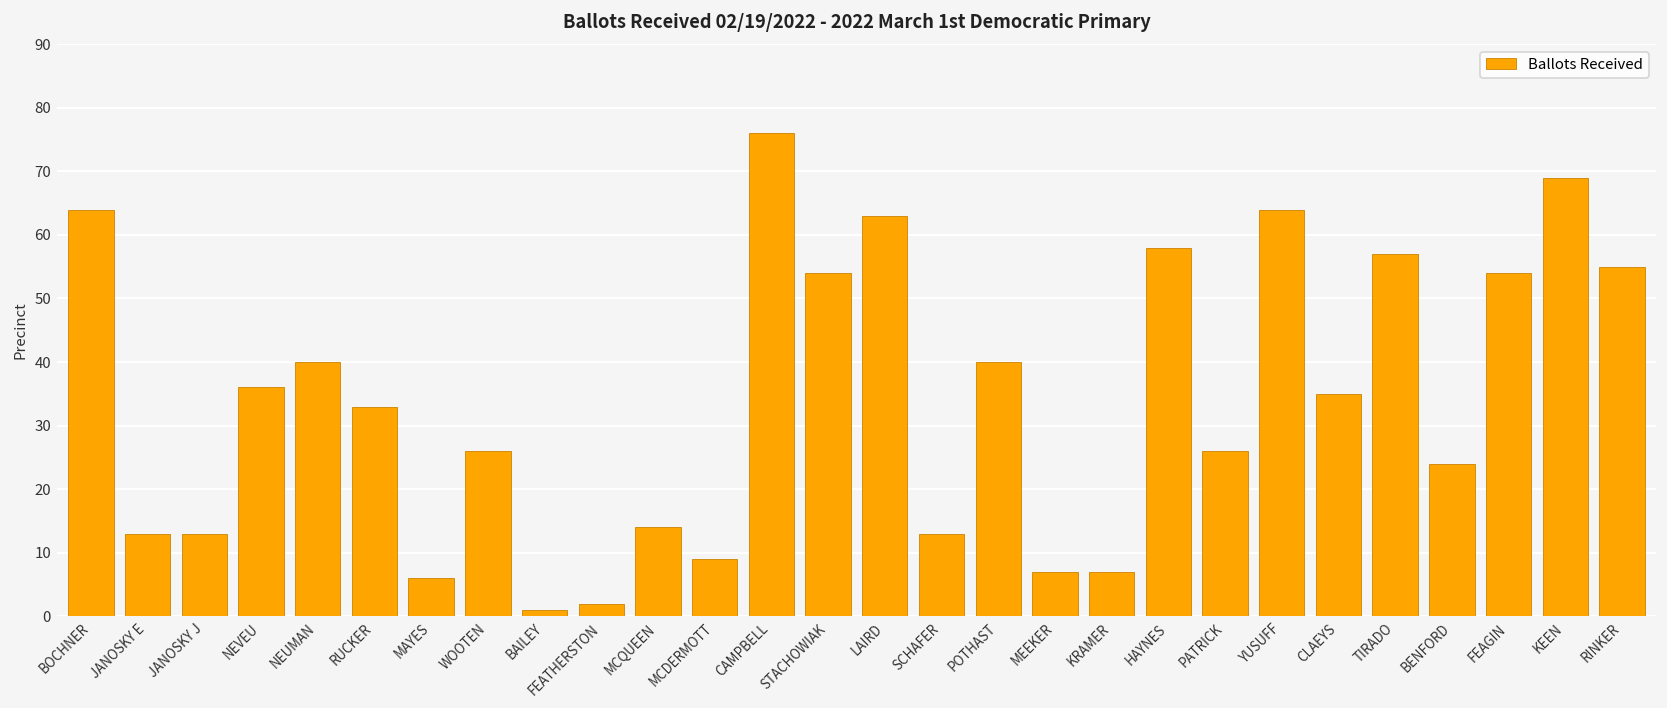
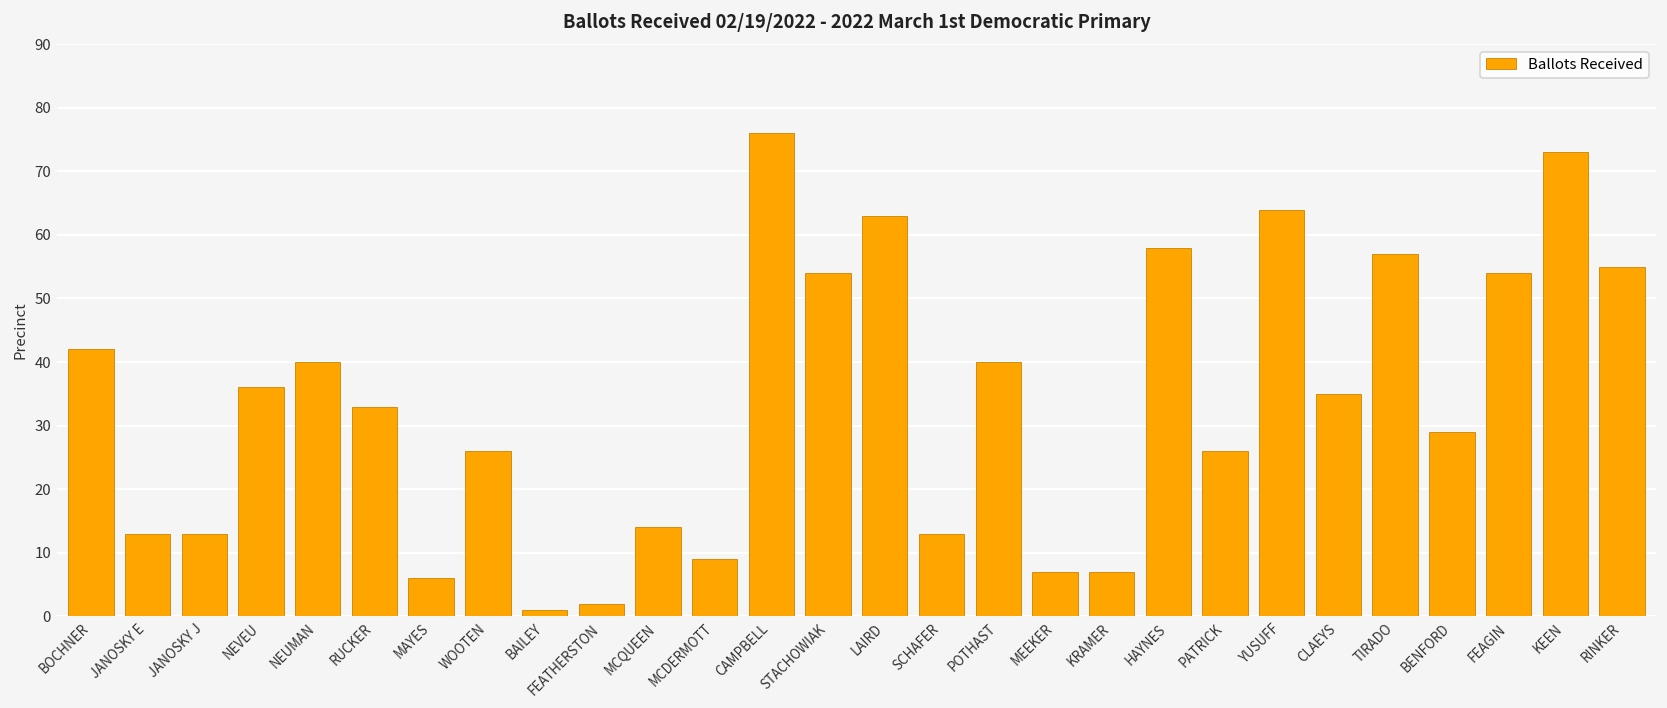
  {
-   "BOCHNER": 64,
+   "BOCHNER": 42,
    "JANOSKY E": 13,
    "JANOSKY J": 13,
    "NEVEU": 36,
    "NEUMAN": 40,
    "RUCKER": 33,
    "MAYES": 6,
    "WOOTEN": 26,
    "BAILEY": 1,
    "FEATHERSTON": 2,
    "MCQUEEN": 14,
    "MCDERMOTT": 9,
    "CAMPBELL": 76,
    "STACHOWIAK": 54,
    "LAIRD": 63,
    "SCHAFER": 13,
    "POTHAST": 40,
    "MEEKER": 7,
    "KRAMER": 7,
    "HAYNES": 58,
    "PATRICK": 26,
    "YUSUFF": 64,
    "CLAEYS": 35,
    "TIRADO": 57,
-   "BENFORD": 24,
+   "BENFORD": 29,
    "FEAGIN": 54,
-   "KEEN": 69,
+   "KEEN": 73,
    "RINKER": 55
  }
